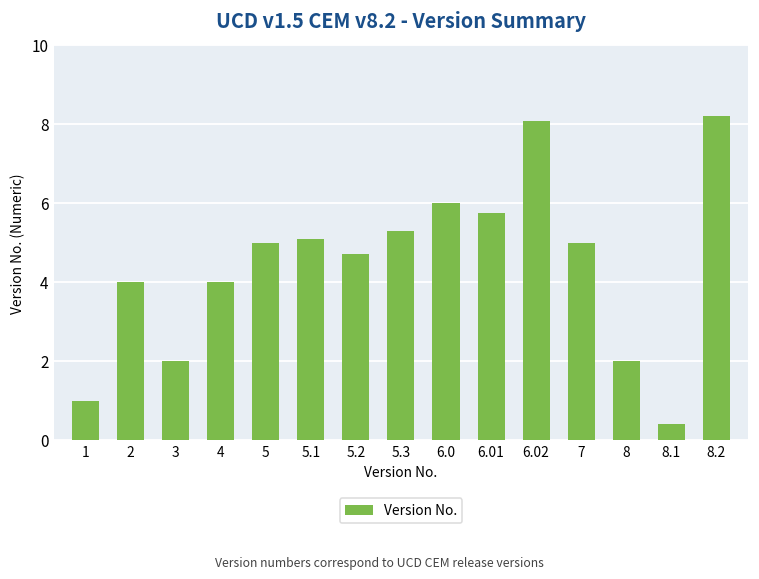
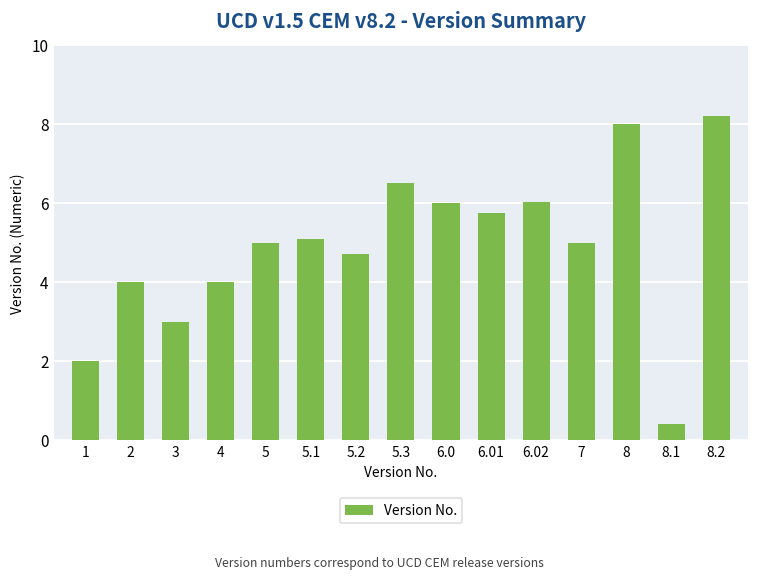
  {
-   "1": 1,
+   "1": 2,
    "2": 4.0,
-   "3": 2,
+   "3": 3,
    "4": 4.0,
    "5": 5.0,
    "5.1": 5.1,
    "5.2": 4.7,
-   "5.3": 5.3,
+   "5.3": 6.5,
    "6.0": 6.0,
    "6.01": 5.7,
-   "6.02": 8.1,
+   "6.02": 6.0,
    "7": 5.0,
-   "8": 2,
+   "8": 8,
    "8.1": 0.4,
    "8.2": 8.2
  }
